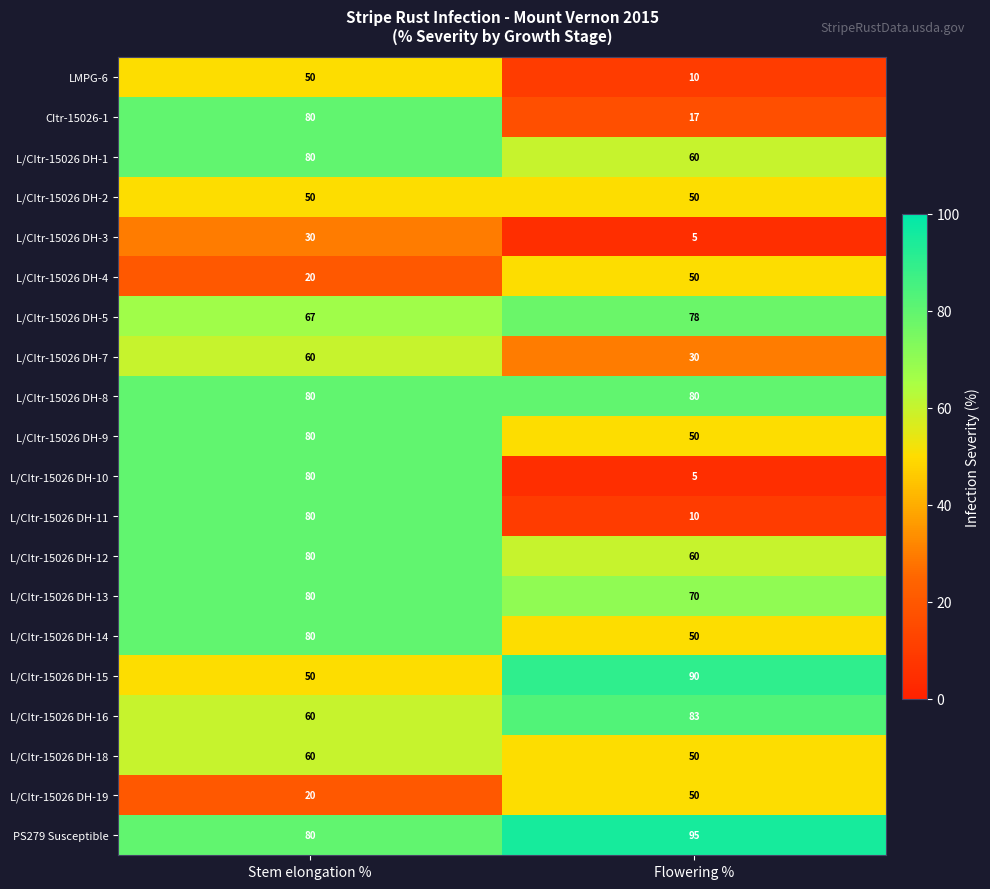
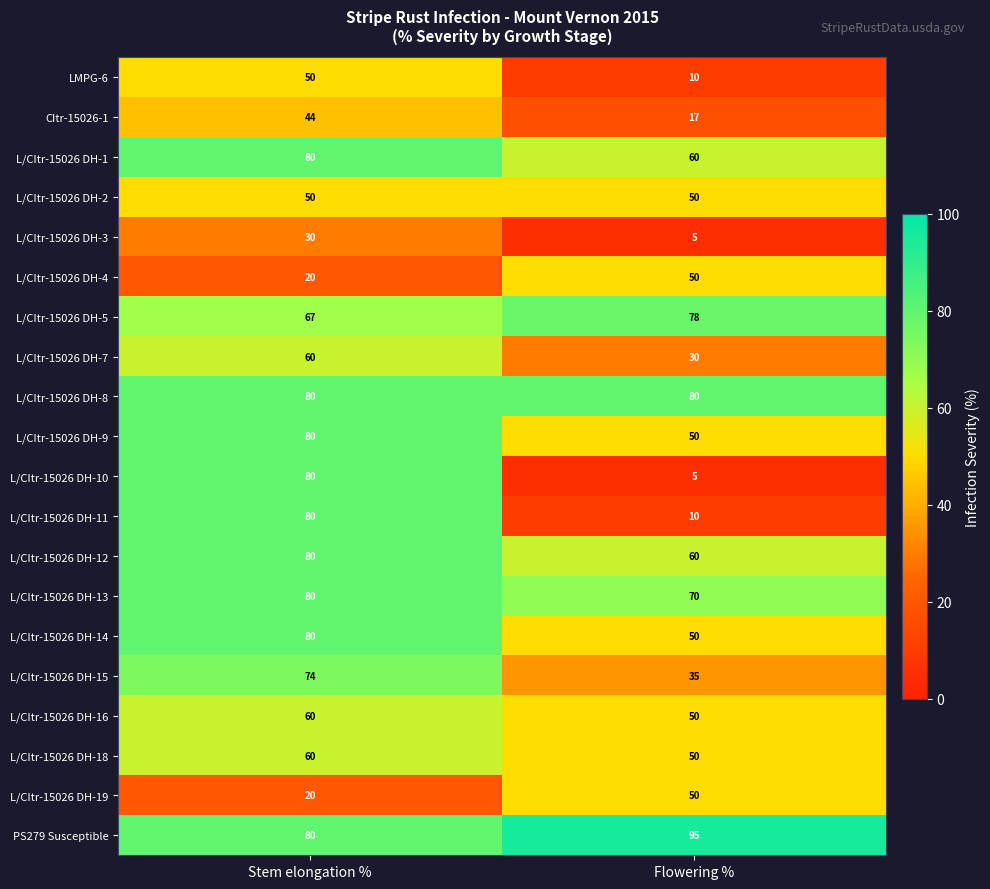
  {
    "LMPG-6": {
      "Stem elongation %": 50,
      "Flowering %": 10
    },
    "CItr-15026-1": {
-     "Stem elongation %": 80,
+     "Stem elongation %": 44,
      "Flowering %": 17
    },
    "L/CItr-15026 DH-1": {
      "Stem elongation %": 80,
      "Flowering %": 60
    },
    "L/CItr-15026 DH-2": {
      "Stem elongation %": 50,
      "Flowering %": 50
    },
    "L/CItr-15026 DH-3": {
      "Stem elongation %": 30,
      "Flowering %": 5
    },
    "L/CItr-15026 DH-4": {
      "Stem elongation %": 20,
      "Flowering %": 50
    },
    "L/CItr-15026 DH-5": {
      "Stem elongation %": 67,
      "Flowering %": 78
    },
    "L/CItr-15026 DH-7": {
      "Stem elongation %": 60,
      "Flowering %": 30
    },
    "L/CItr-15026 DH-8": {
      "Stem elongation %": 80,
      "Flowering %": 80
    },
    "L/CItr-15026 DH-9": {
      "Stem elongation %": 80,
      "Flowering %": 50
    },
    "L/CItr-15026 DH-10": {
      "Stem elongation %": 80,
      "Flowering %": 5
    },
    "L/CItr-15026 DH-11": {
      "Stem elongation %": 80,
      "Flowering %": 10
    },
    "L/CItr-15026 DH-12": {
      "Stem elongation %": 80,
      "Flowering %": 60
    },
    "L/CItr-15026 DH-13": {
      "Stem elongation %": 80,
      "Flowering %": 70
    },
    "L/CItr-15026 DH-14": {
      "Stem elongation %": 80,
      "Flowering %": 50
    },
    "L/CItr-15026 DH-15": {
-     "Stem elongation %": 50,
-     "Flowering %": 90
+     "Stem elongation %": 74,
+     "Flowering %": 35
    },
    "L/CItr-15026 DH-16": {
      "Stem elongation %": 60,
-     "Flowering %": 83
+     "Flowering %": 50
    },
    "L/CItr-15026 DH-18": {
      "Stem elongation %": 60,
      "Flowering %": 50
    },
    "L/CItr-15026 DH-19": {
      "Stem elongation %": 20,
      "Flowering %": 50
    },
    "PS279 Susceptible": {
      "Stem elongation %": 80,
      "Flowering %": 95
    }
  }
